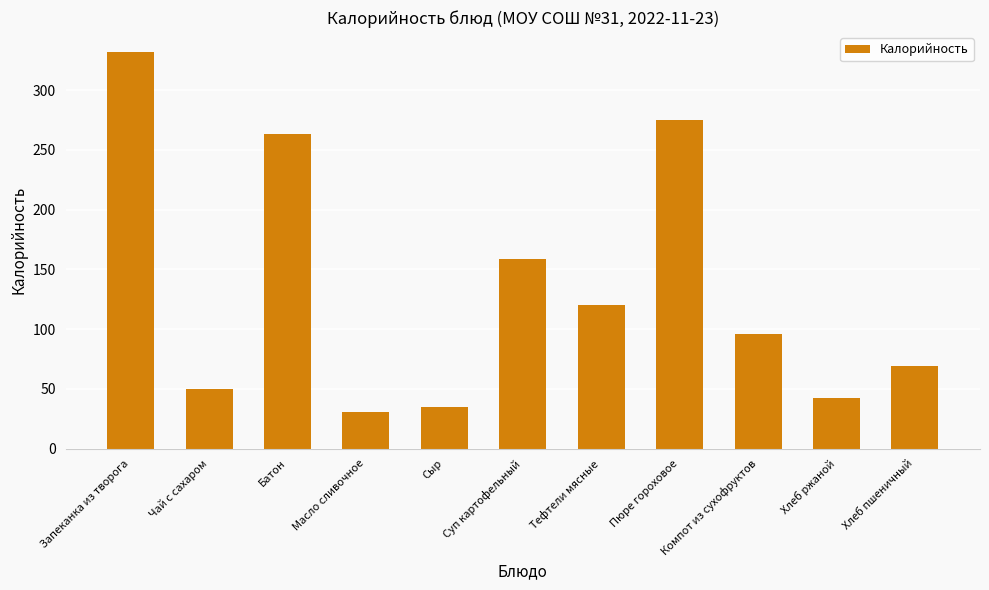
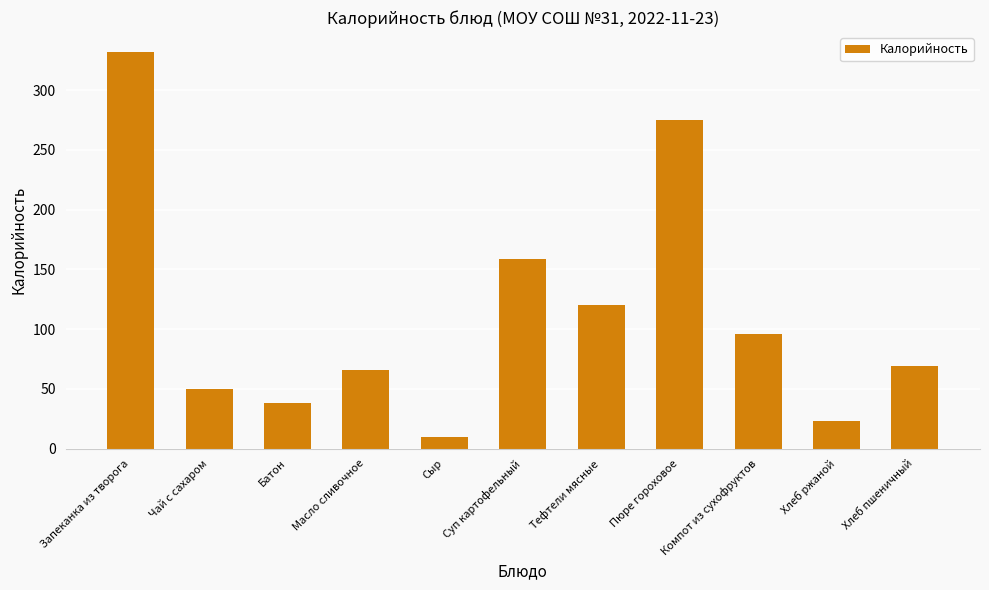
  {
    "Запеканка из творога": 332,
    "Чай с сахаром": 50,
-   "Батон": 263,
-   "Масло сливочное": 30,
-   "Сыр": 35,
+   "Батон": 39,
+   "Масло сливочное": 66,
+   "Сыр": 10,
    "Суп картофельный": 159,
    "Тефтели мясные": 120,
    "Пюре гороховое": 275,
    "Компот из сухофруктов": 96,
-   "Хлеб ржаной": 42,
+   "Хлеб ржаной": 23,
    "Хлеб пшеничный": 69
  }
